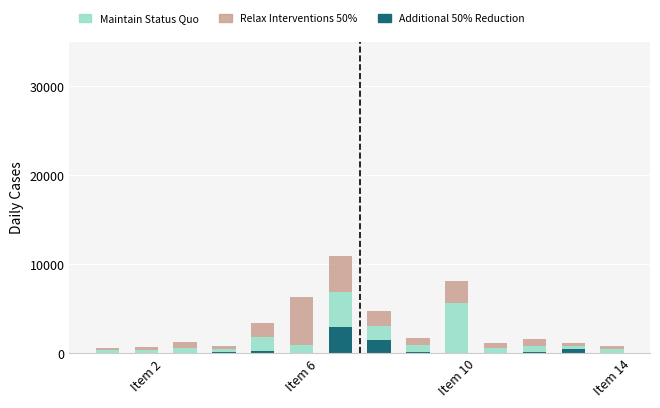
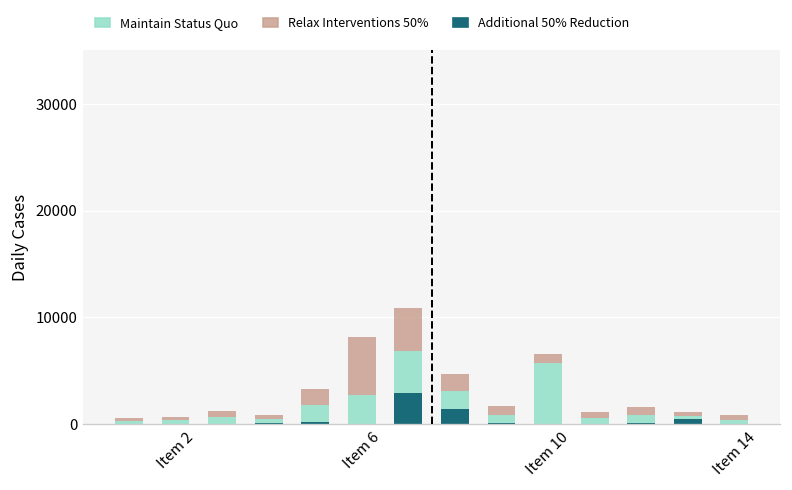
  {
    "Maintain Status Quo": {
      "Item 2": 0,
-     "Item 6": 1000,
+     "Item 6": 3000,
      "Item 10": 6000,
      "Item 14": 0
    },
    "Relax Interventions 50%": {
      "Item 2": 0,
      "Item 6": 5000,
-     "Item 10": 2000,
+     "Item 10": 1000,
      "Item 14": 0
    }
  }
